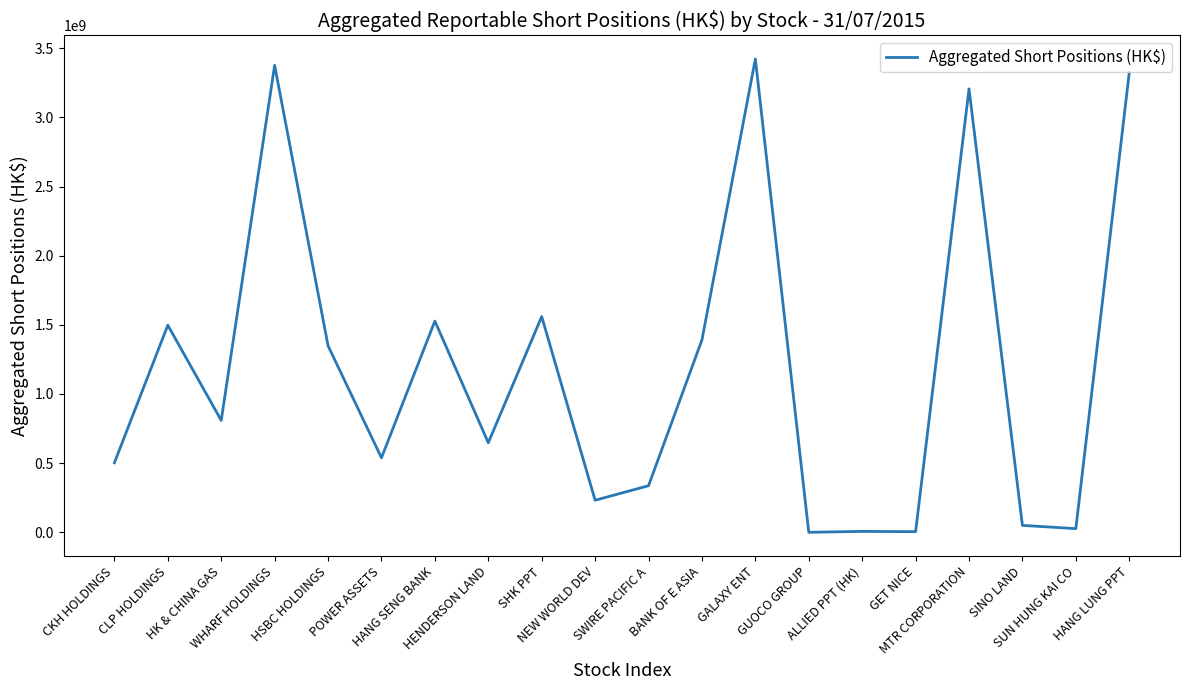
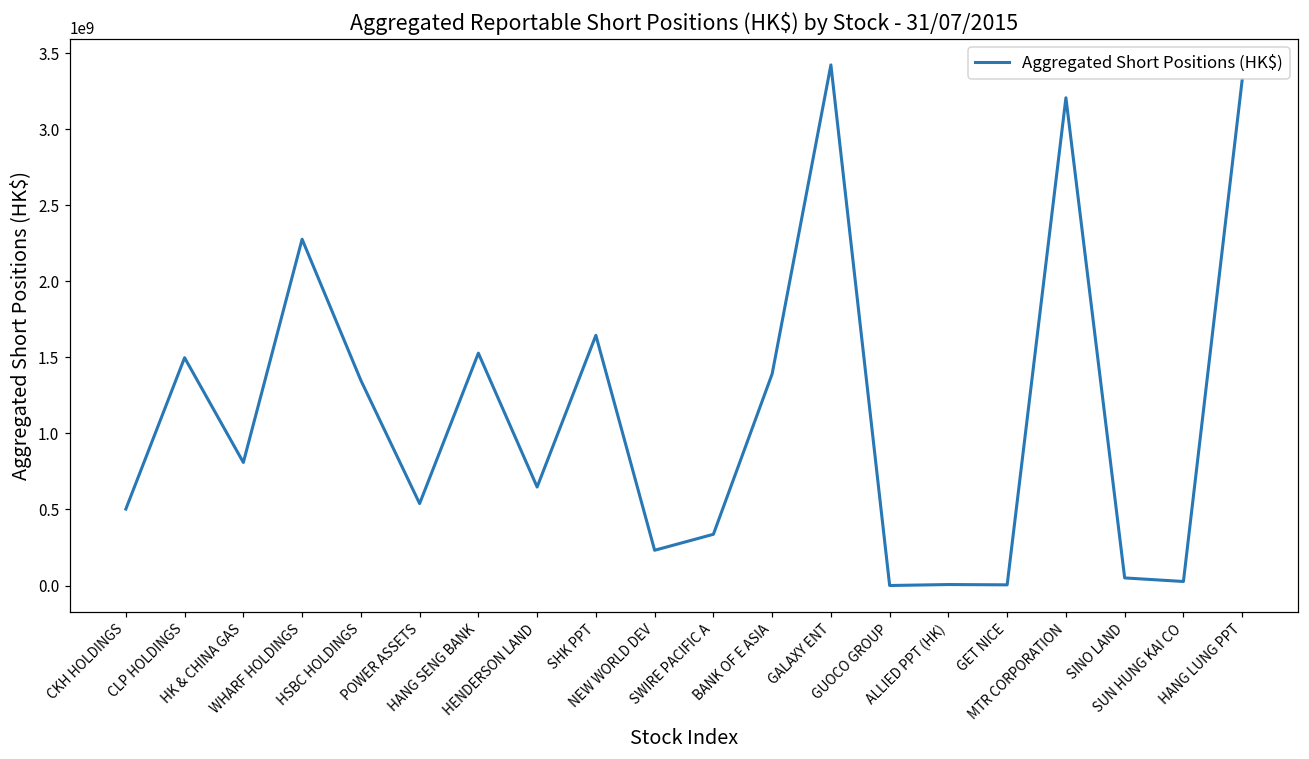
  {
    "CKH HOLDINGS": 500000000,
    "CLP HOLDINGS": 1500000000,
    "HK & CHINA GAS": 810000000,
-   "WHARF HOLDINGS": 3380000000,
+   "WHARF HOLDINGS": 2280000000,
    "HSBC HOLDINGS": 1350000000,
    "POWER ASSETS": 540000000,
    "HANG SENG BANK": 1530000000,
    "HENDERSON LAND": 650000000,
-   "SHK PPT": 1560000000,
+   "SHK PPT": 1640000000,
    "NEW WORLD DEV": 230000000,
    "SWIRE PACIFIC A": 340000000,
    "BANK OF E ASIA": 1390000000,
    "GALAXY ENT": 3420000000,
    "GUOCO GROUP": 0,
    "ALLIED PPT (HK)": 10000000,
    "GET NICE": 0,
    "MTR CORPORATION": 3210000000,
    "SINO LAND": 50000000,
    "SUN HUNG KAI CO": 30000000,
    "HANG LUNG PPT": 3320000000
  }
